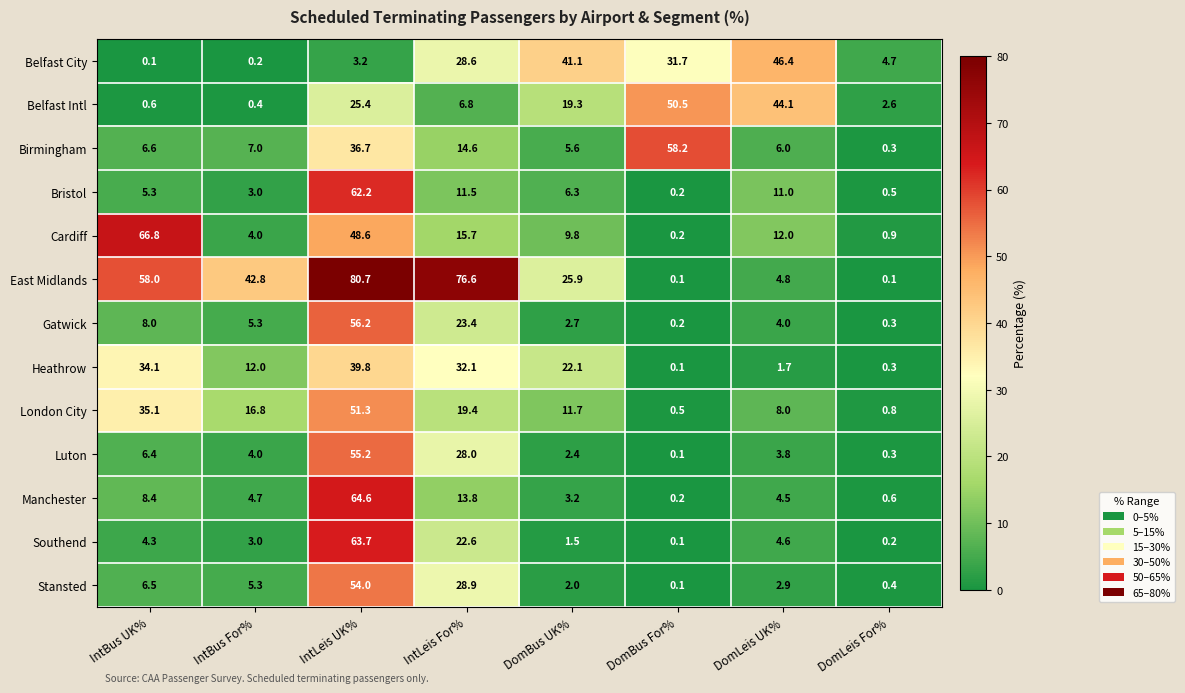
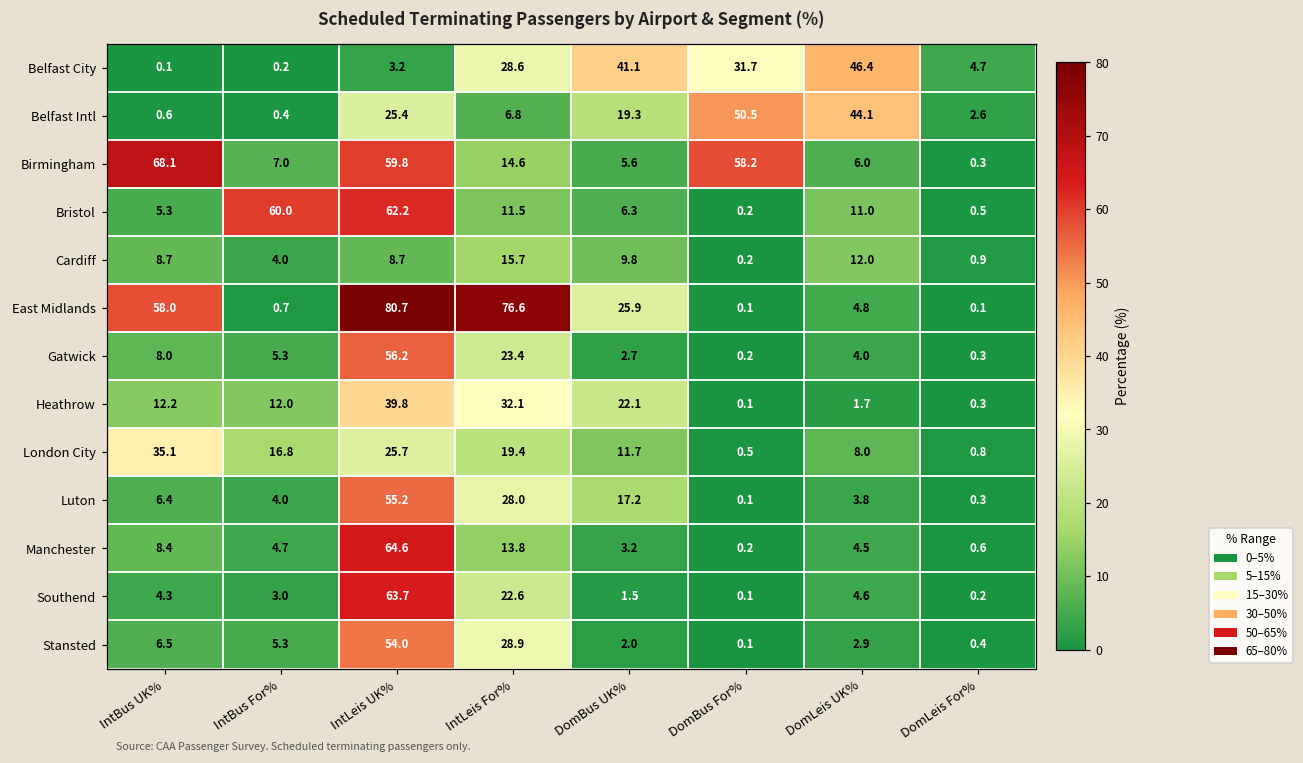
  {
    "Belfast City": {
      "IntBus UK%": 0.1,
      "IntBus For%": 0.2,
      "IntLeis UK%": 3.2,
      "IntLeis For%": 28.6,
      "DomBus UK%": 41.1,
      "DomBus For%": 31.7,
      "DomLeis UK%": 46.4,
      "DomLeis For%": 4.7
    },
    "Belfast Intl": {
      "IntBus UK%": 0.6,
      "IntBus For%": 0.4,
      "IntLeis UK%": 25.4,
      "IntLeis For%": 6.8,
      "DomBus UK%": 19.3,
      "DomBus For%": 50.5,
      "DomLeis UK%": 44.1,
      "DomLeis For%": 2.6
    },
    "Birmingham": {
-     "IntBus UK%": 6.6,
+     "IntBus UK%": 68.1,
      "IntBus For%": 7.0,
-     "IntLeis UK%": 36.7,
+     "IntLeis UK%": 59.8,
      "IntLeis For%": 14.6,
      "DomBus UK%": 5.6,
      "DomBus For%": 58.2,
      "DomLeis UK%": 6.0,
      "DomLeis For%": 0.3
    },
    "Bristol": {
      "IntBus UK%": 5.3,
-     "IntBus For%": 3.0,
+     "IntBus For%": 60.0,
      "IntLeis UK%": 62.2,
      "IntLeis For%": 11.5,
      "DomBus UK%": 6.3,
      "DomBus For%": 0.2,
      "DomLeis UK%": 11.0,
      "DomLeis For%": 0.5
    },
    "Cardiff": {
-     "IntBus UK%": 66.8,
+     "IntBus UK%": 8.7,
      "IntBus For%": 4.0,
-     "IntLeis UK%": 48.6,
+     "IntLeis UK%": 8.7,
      "IntLeis For%": 15.7,
      "DomBus UK%": 9.8,
      "DomBus For%": 0.2,
      "DomLeis UK%": 12.0,
      "DomLeis For%": 0.9
    },
    "East Midlands": {
      "IntBus UK%": 58.0,
-     "IntBus For%": 42.8,
+     "IntBus For%": 0.7,
      "IntLeis UK%": 80.7,
      "IntLeis For%": 76.6,
      "DomBus UK%": 25.9,
      "DomBus For%": 0.1,
      "DomLeis UK%": 4.8,
      "DomLeis For%": 0.1
    },
    "Gatwick": {
      "IntBus UK%": 8.0,
      "IntBus For%": 5.3,
      "IntLeis UK%": 56.2,
      "IntLeis For%": 23.4,
      "DomBus UK%": 2.7,
      "DomBus For%": 0.2,
      "DomLeis UK%": 4.0,
      "DomLeis For%": 0.3
    },
    "Heathrow": {
-     "IntBus UK%": 34.1,
+     "IntBus UK%": 12.2,
      "IntBus For%": 12.0,
      "IntLeis UK%": 39.8,
      "IntLeis For%": 32.1,
      "DomBus UK%": 22.1,
      "DomBus For%": 0.1,
      "DomLeis UK%": 1.7,
      "DomLeis For%": 0.3
    },
    "London City": {
      "IntBus UK%": 35.1,
      "IntBus For%": 16.8,
-     "IntLeis UK%": 51.3,
+     "IntLeis UK%": 25.7,
      "IntLeis For%": 19.4,
      "DomBus UK%": 11.7,
      "DomBus For%": 0.5,
      "DomLeis UK%": 8.0,
      "DomLeis For%": 0.8
    },
    "Luton": {
      "IntBus UK%": 6.4,
      "IntBus For%": 4.0,
      "IntLeis UK%": 55.2,
      "IntLeis For%": 28.0,
-     "DomBus UK%": 2.4,
+     "DomBus UK%": 17.2,
      "DomBus For%": 0.1,
      "DomLeis UK%": 3.8,
      "DomLeis For%": 0.3
    },
    "Manchester": {
      "IntBus UK%": 8.4,
      "IntBus For%": 4.7,
      "IntLeis UK%": 64.6,
      "IntLeis For%": 13.8,
      "DomBus UK%": 3.2,
      "DomBus For%": 0.2,
      "DomLeis UK%": 4.5,
      "DomLeis For%": 0.6
    },
    "Southend": {
      "IntBus UK%": 4.3,
      "IntBus For%": 3.0,
      "IntLeis UK%": 63.7,
      "IntLeis For%": 22.6,
      "DomBus UK%": 1.5,
      "DomBus For%": 0.1,
      "DomLeis UK%": 4.6,
      "DomLeis For%": 0.2
    },
    "Stansted": {
      "IntBus UK%": 6.5,
      "IntBus For%": 5.3,
      "IntLeis UK%": 54.0,
      "IntLeis For%": 28.9,
      "DomBus UK%": 2.0,
      "DomBus For%": 0.1,
      "DomLeis UK%": 2.9,
      "DomLeis For%": 0.4
    }
  }
